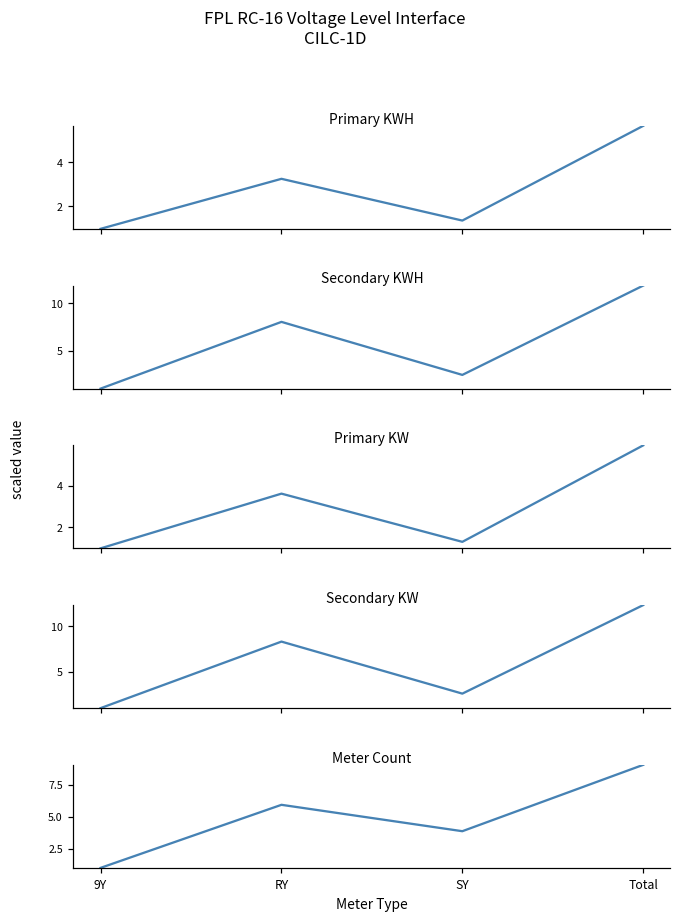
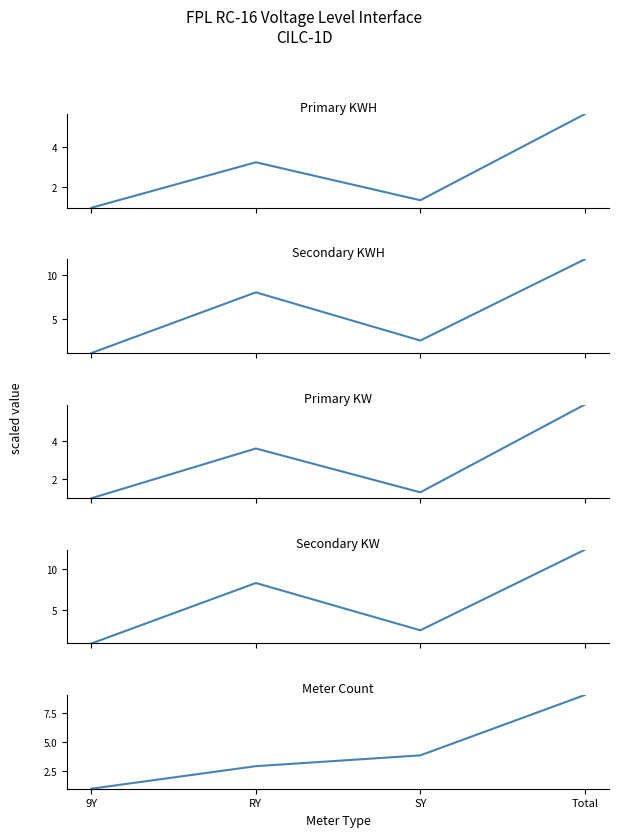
  {
    "Meter Count": {
      "9Y": 1.0,
-     "RY": 5.9,
+     "RY": 2.9,
      "SY": 3.9,
      "Total": 9.0
    }
  }
